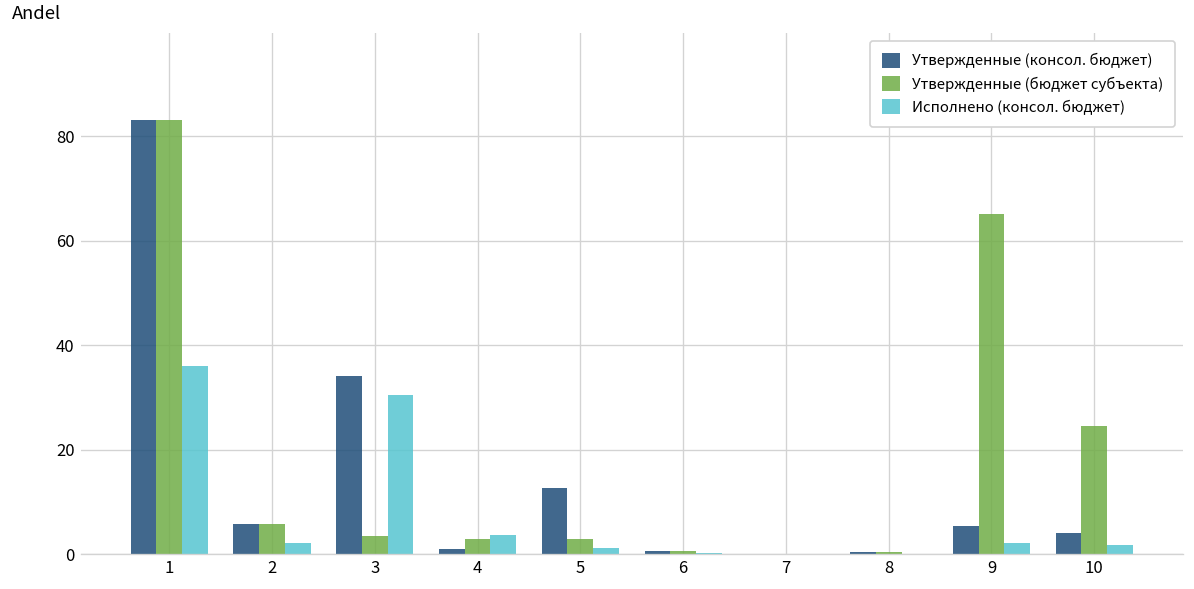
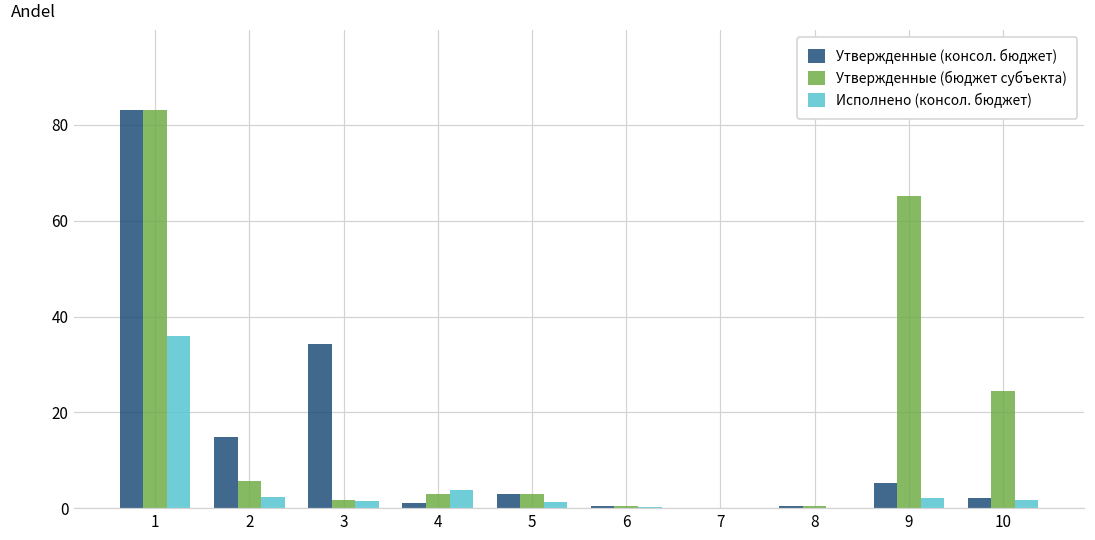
  {
    "Утвержденные (консол. бюджет)": {
      "1": 83,
-     "2": 6,
+     "2": 15,
      "3": 34,
      "4": 1,
-     "5": 13,
+     "5": 3,
      "9": 5,
-     "10": 4
+     "10": 2
    },
    "Утвержденные (бюджет субъекта)": {
      "1": 83,
      "2": 6,
-     "3": 4,
+     "3": 2,
      "4": 3,
      "5": 3,
      "9": 65,
      "10": 25
    },
    "Исполнено (консол. бюджет)": {
      "1": 36,
      "2": 2,
-     "3": 30,
+     "3": 1,
      "4": 4,
      "5": 1,
      "9": 2,
      "10": 2
    }
  }
